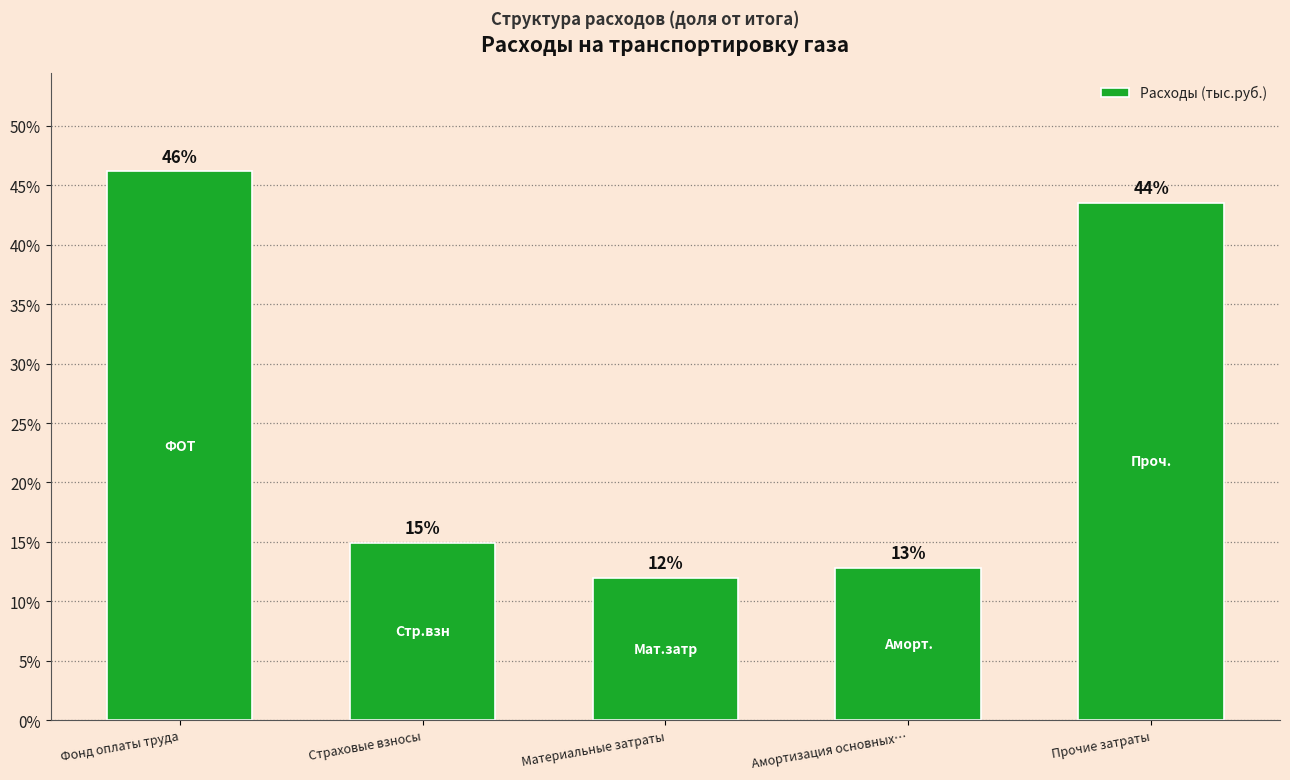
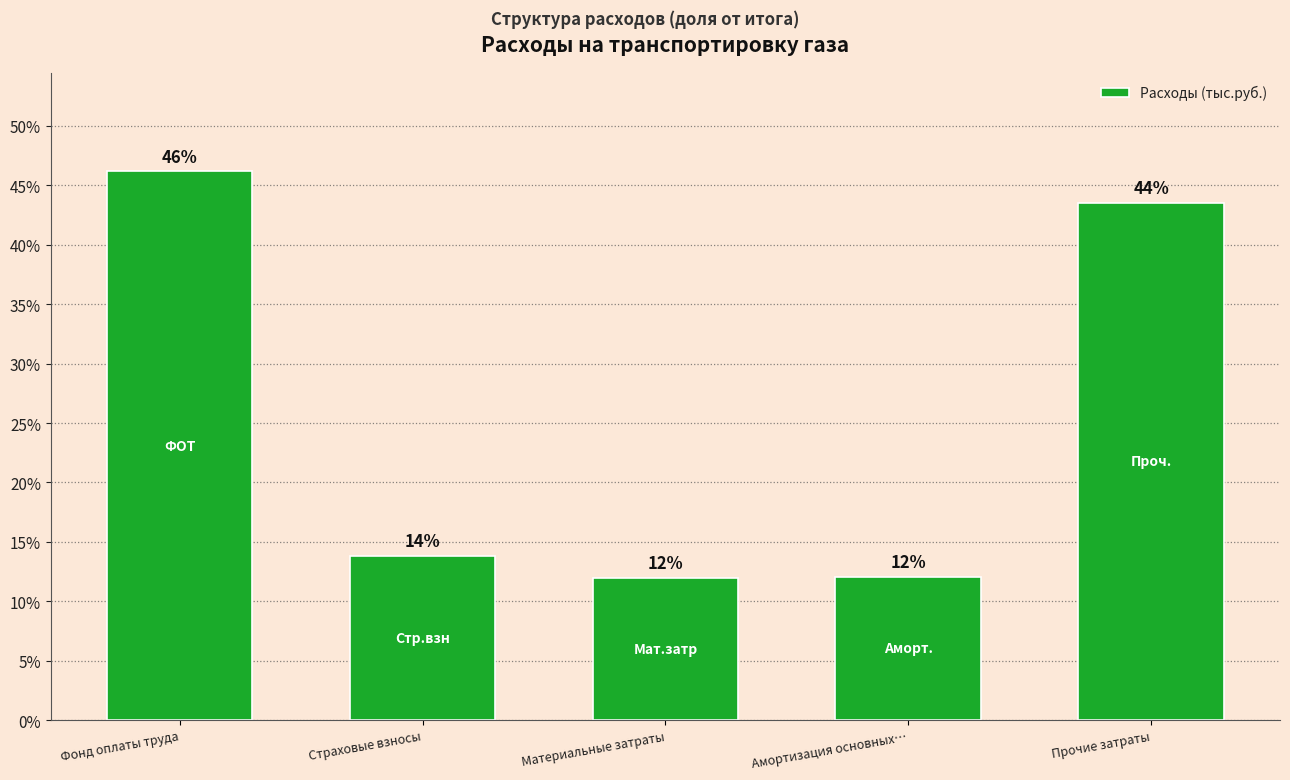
  {
    "Фонд оплаты труда": "46%",
-   "Страховые взносы": "15%",
+   "Страховые взносы": "14%",
    "Материальные затраты": "12%",
-   "Амортизация основных…": "13%",
+   "Амортизация основных…": "12%",
    "Прочие затраты": "44%"
  }
